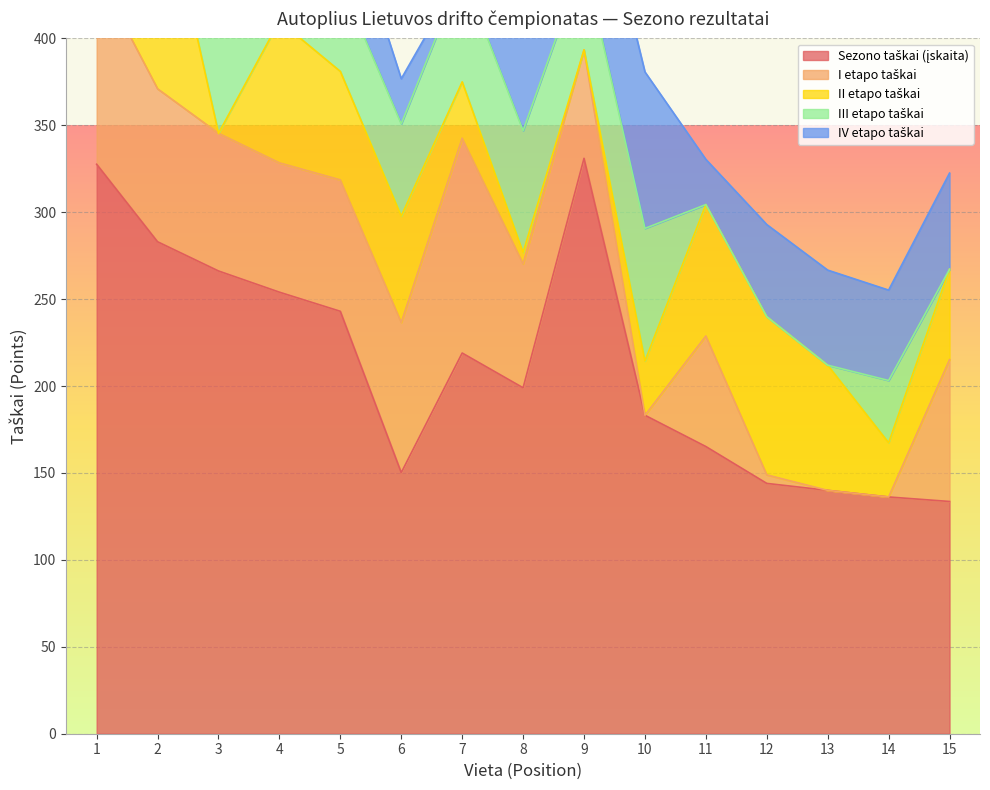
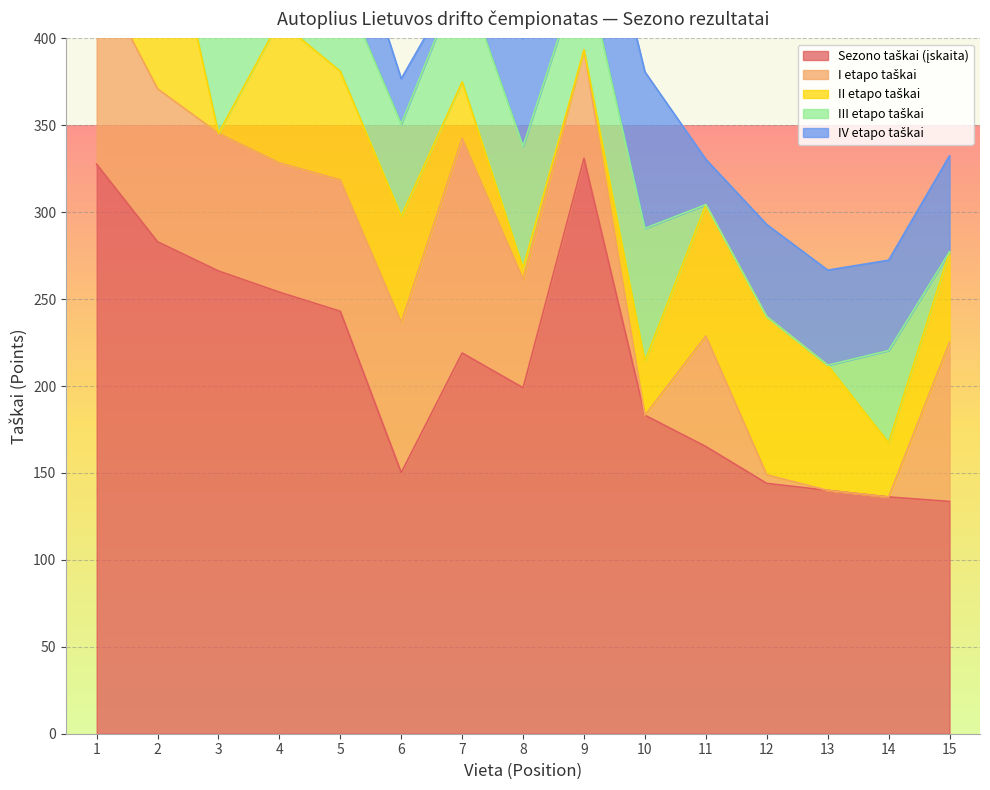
  {
    "Sezono taškai (įskaita)": {
      "1": 328,
      "2": 283,
      "3": 266,
      "4": 254,
      "5": 243,
      "6": 150,
      "7": 219,
      "8": 199,
      "9": 331,
      "11": 165,
      "12": 144,
      "15": 134
    },
    "I etapo taškai": {
      "2": 88,
      "4": 74,
      "5": 76,
      "6": 86,
      "7": 124,
-     "8": 71,
+     "8": 62,
      "11": 64,
      "12": 5,
-     "15": 82
+     "15": 92
    },
    "II etapo taškai": {
      "5": 62,
      "6": 61,
      "7": 32,
      "8": 7,
      "10": 31,
      "14": 31
    },
    "III etapo taškai": {
      "6": 53,
      "8": 70,
      "10": 76,
-     "14": 36
+     "14": 53
    },
    "IV etapo taškai": {
      "6": 26,
      "10": 90,
      "11": 26,
      "12": 53,
      "13": 55,
      "14": 52,
      "15": 55
    }
  }
